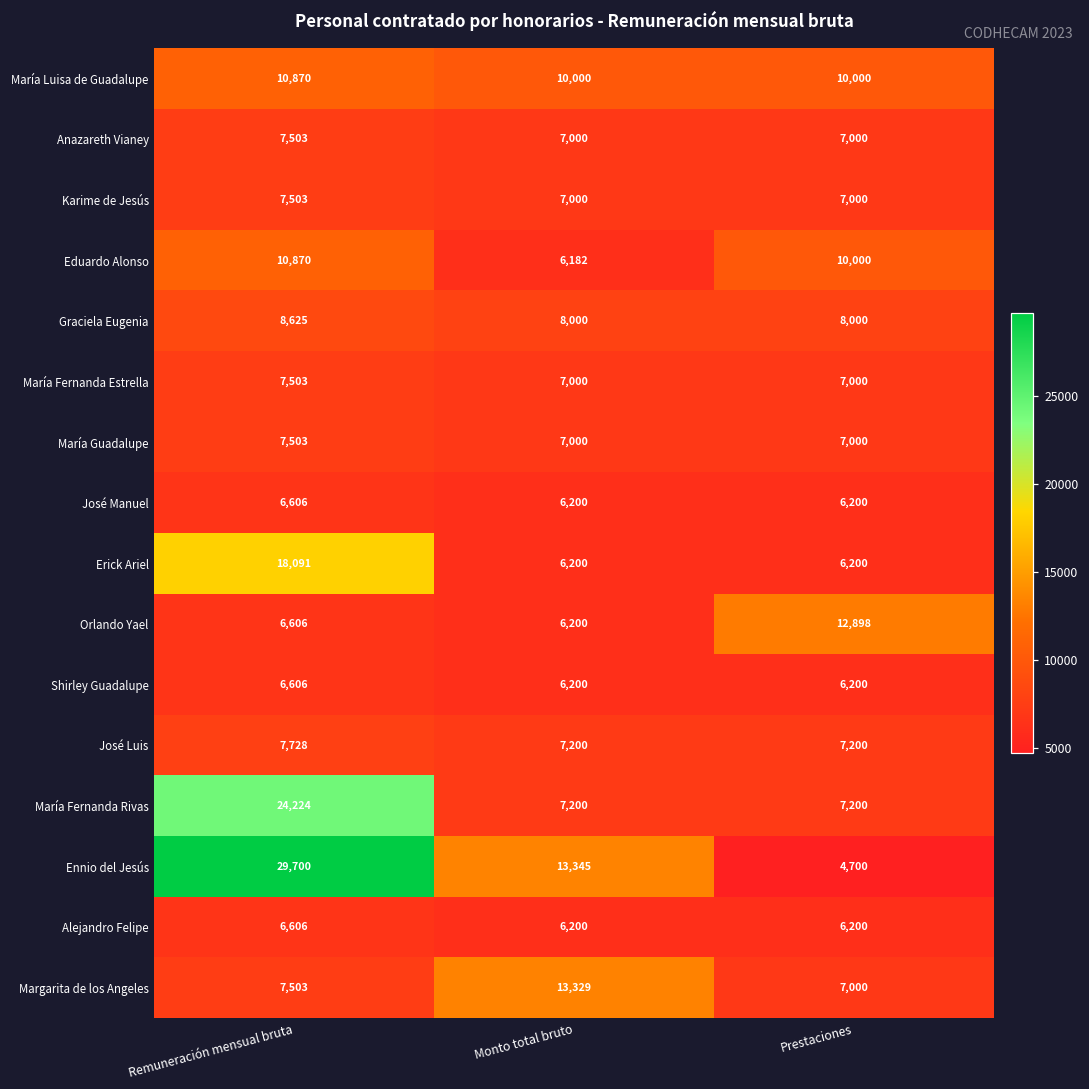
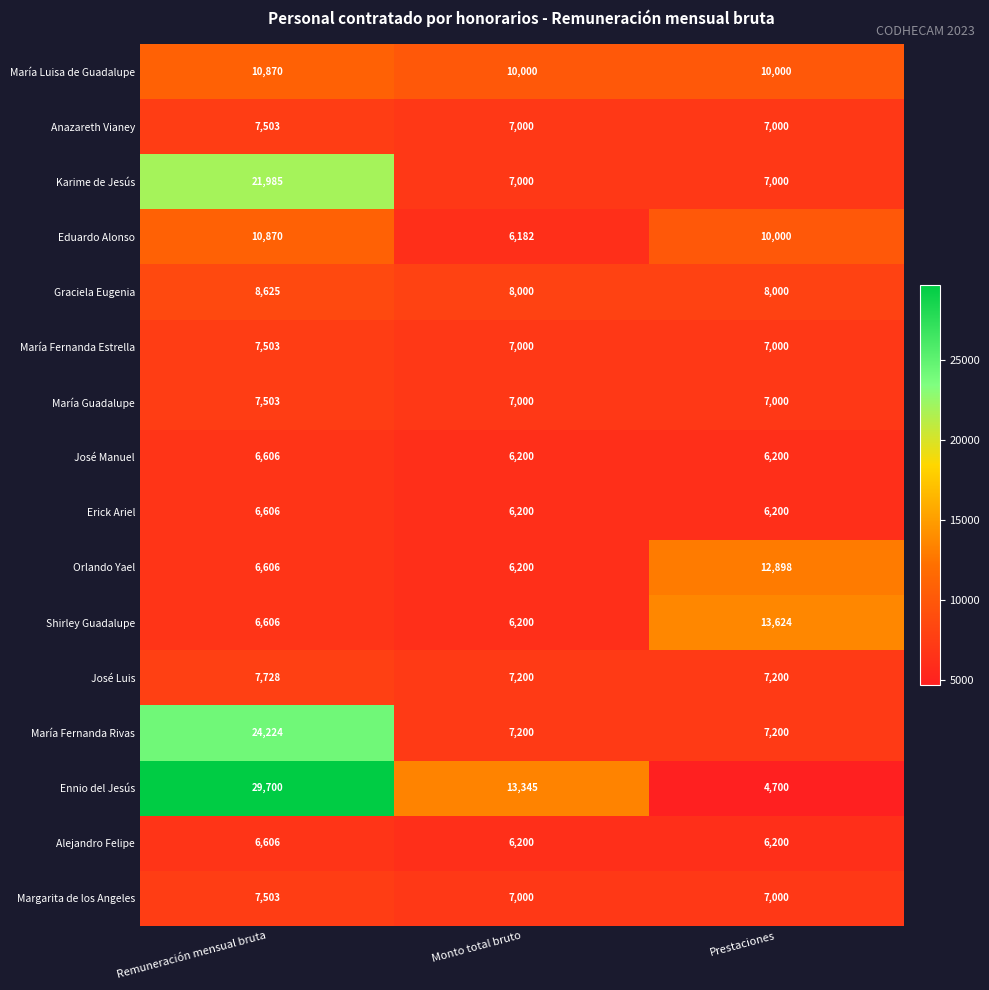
  {
    "María Luisa de Guadalupe": {
      "Remuneración mensual bruta": "10,870",
      "Monto total bruto": "10,000",
      "Prestaciones": "10,000"
    },
    "Anazareth Vianey": {
      "Remuneración mensual bruta": "7,503",
      "Monto total bruto": "7,000",
      "Prestaciones": "7,000"
    },
    "Karime de Jesús": {
-     "Remuneración mensual bruta": "7,503",
+     "Remuneración mensual bruta": "21,985",
      "Monto total bruto": "7,000",
      "Prestaciones": "7,000"
    },
    "Eduardo Alonso": {
      "Remuneración mensual bruta": "10,870",
      "Monto total bruto": "6,182",
      "Prestaciones": "10,000"
    },
    "Graciela Eugenia": {
      "Remuneración mensual bruta": "8,625",
      "Monto total bruto": "8,000",
      "Prestaciones": "8,000"
    },
    "María Fernanda Estrella": {
      "Remuneración mensual bruta": "7,503",
      "Monto total bruto": "7,000",
      "Prestaciones": "7,000"
    },
    "María Guadalupe": {
      "Remuneración mensual bruta": "7,503",
      "Monto total bruto": "7,000",
      "Prestaciones": "7,000"
    },
    "José Manuel": {
      "Remuneración mensual bruta": "6,606",
      "Monto total bruto": "6,200",
      "Prestaciones": "6,200"
    },
    "Erick Ariel": {
-     "Remuneración mensual bruta": "18,091",
+     "Remuneración mensual bruta": "6,606",
      "Monto total bruto": "6,200",
      "Prestaciones": "6,200"
    },
    "Orlando Yael": {
      "Remuneración mensual bruta": "6,606",
      "Monto total bruto": "6,200",
      "Prestaciones": "12,898"
    },
    "Shirley Guadalupe": {
      "Remuneración mensual bruta": "6,606",
      "Monto total bruto": "6,200",
-     "Prestaciones": "6,200"
+     "Prestaciones": "13,624"
    },
    "José Luis": {
      "Remuneración mensual bruta": "7,728",
      "Monto total bruto": "7,200",
      "Prestaciones": "7,200"
    },
    "María Fernanda Rivas": {
      "Remuneración mensual bruta": "24,224",
      "Monto total bruto": "7,200",
      "Prestaciones": "7,200"
    },
    "Ennio del Jesús": {
      "Remuneración mensual bruta": "29,700",
      "Monto total bruto": "13,345",
      "Prestaciones": "4,700"
    },
    "Alejandro Felipe": {
      "Remuneración mensual bruta": "6,606",
      "Monto total bruto": "6,200",
      "Prestaciones": "6,200"
    },
    "Margarita de los Angeles": {
      "Remuneración mensual bruta": "7,503",
-     "Monto total bruto": "13,329",
+     "Monto total bruto": "7,000",
      "Prestaciones": "7,000"
    }
  }
